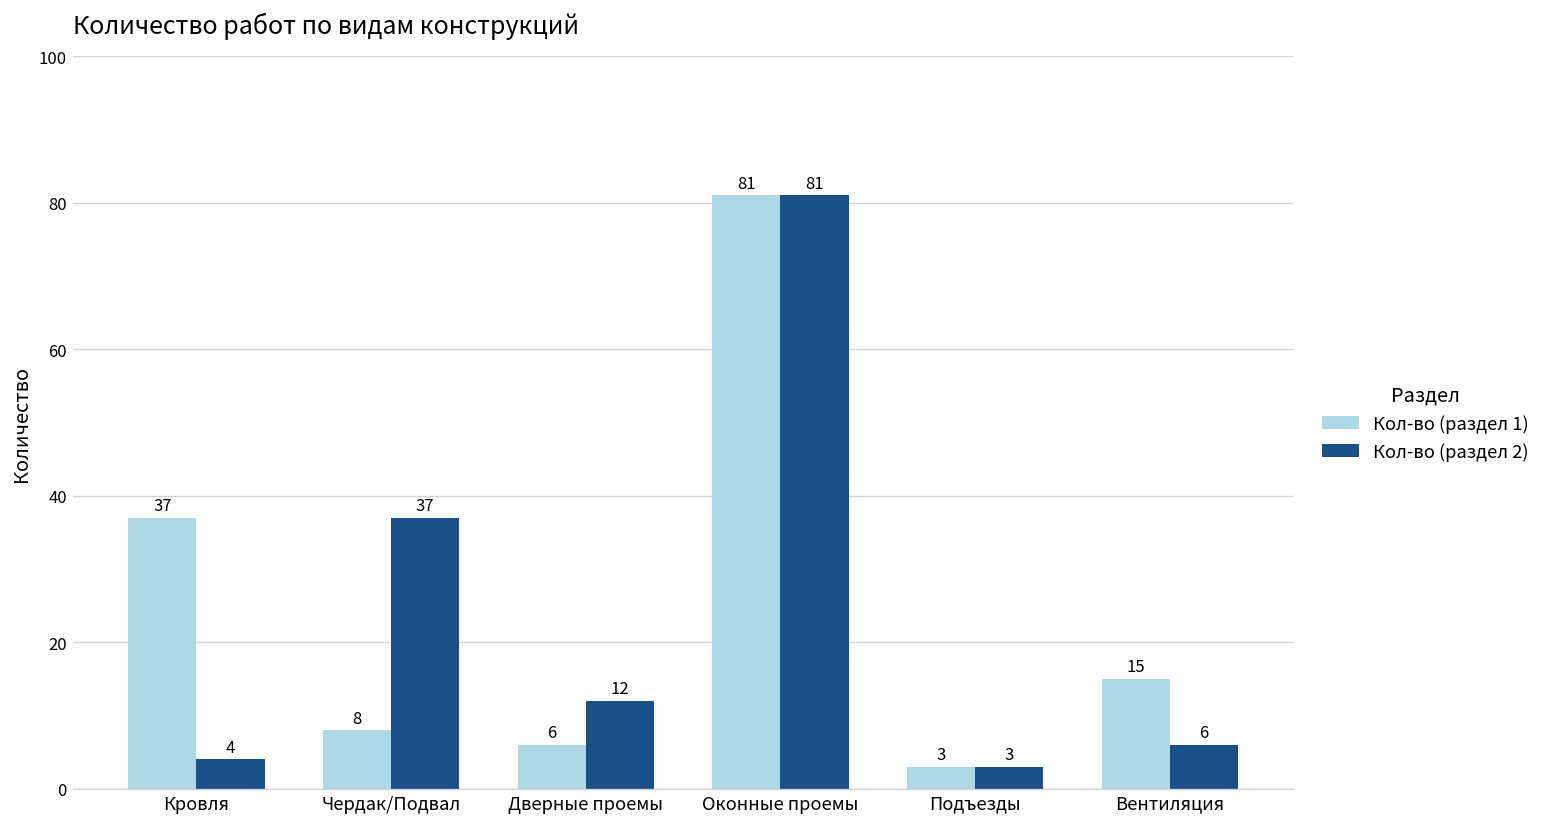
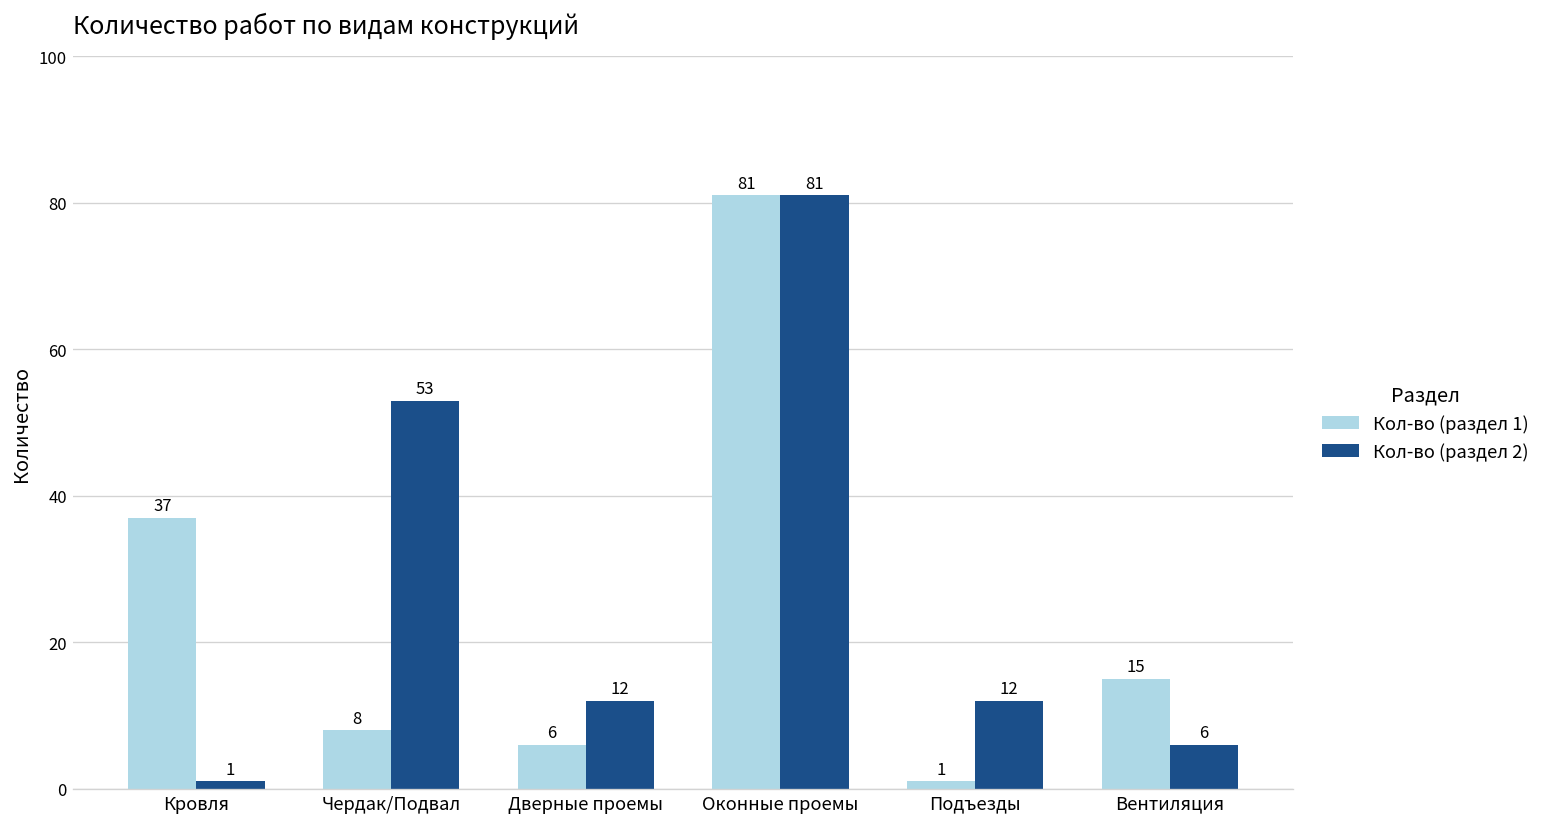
  {
    "Кол-во (раздел 1)": {
      "Кровля": 37,
      "Чердак/Подвал": 8,
      "Дверные проемы": 6,
      "Оконные проемы": 81,
-     "Подъезды": 3,
+     "Подъезды": 1,
      "Вентиляция": 15
    },
    "Кол-во (раздел 2)": {
-     "Кровля": 4,
-     "Чердак/Подвал": 37,
+     "Кровля": 1,
+     "Чердак/Подвал": 53,
      "Дверные проемы": 12,
      "Оконные проемы": 81,
-     "Подъезды": 3,
+     "Подъезды": 12,
      "Вентиляция": 6
    }
  }
